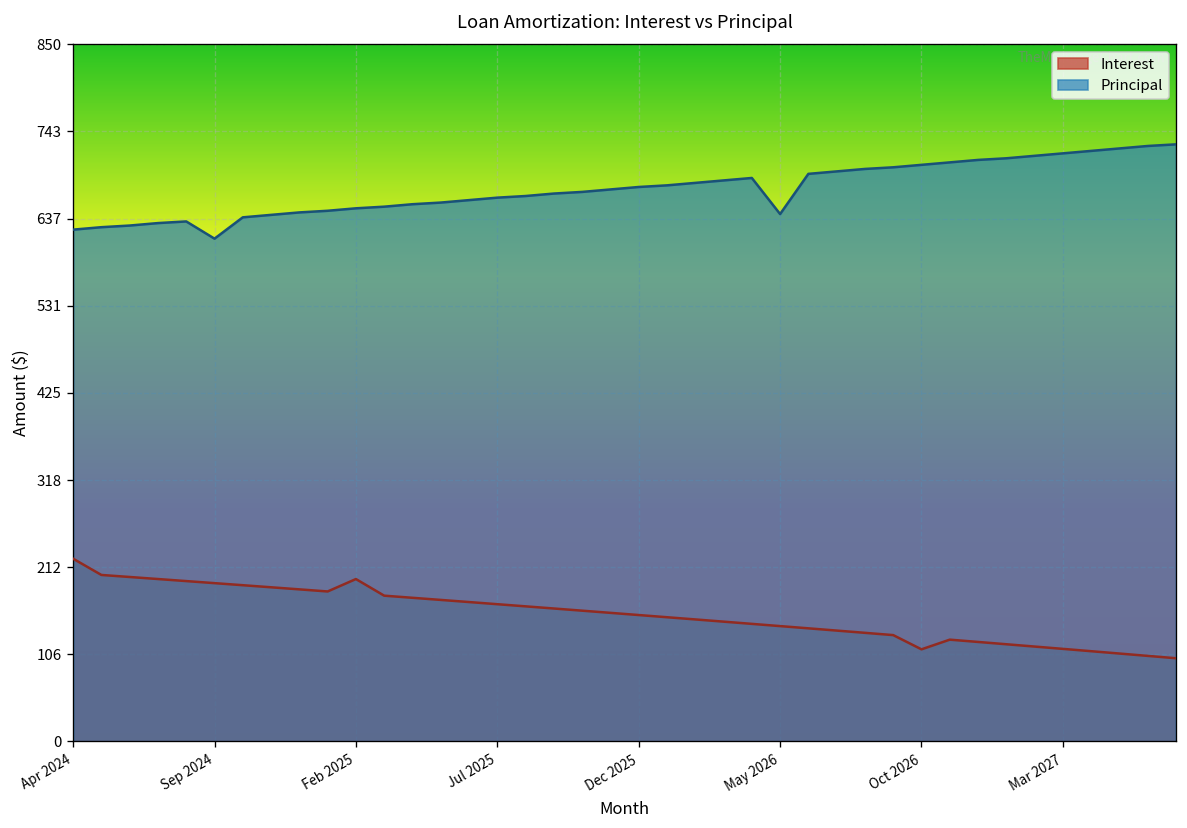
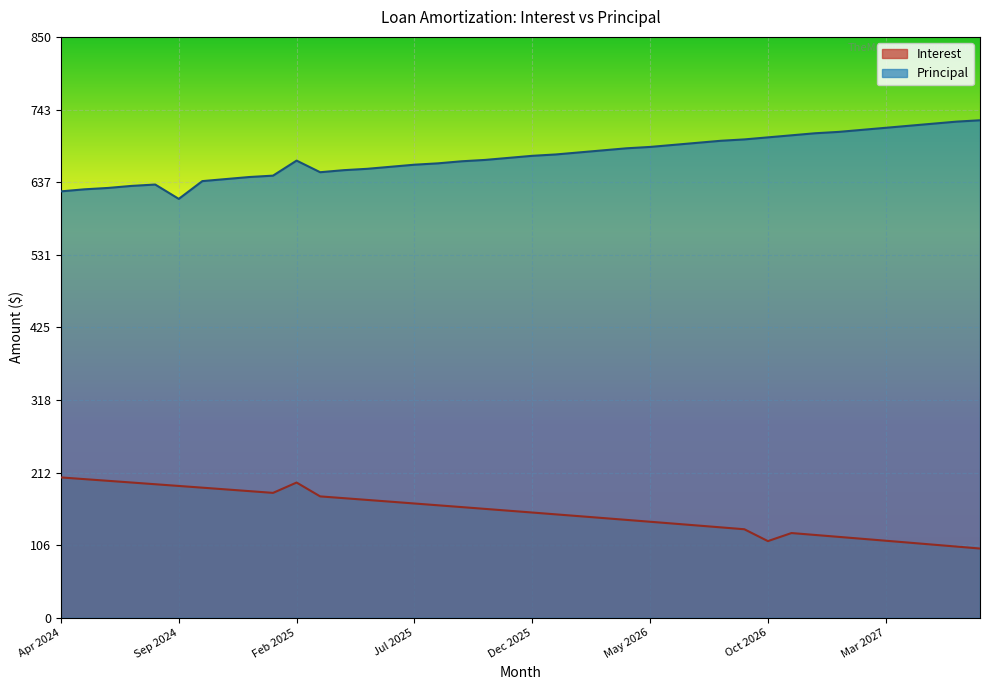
  {
    "Interest": {
-     "Apr 2024": 220,
+     "Apr 2024": 210,
      "Sep 2024": 190,
      "Feb 2025": 200,
      "Jul 2025": 170,
      "Dec 2025": 150,
      "May 2026": 140,
      "Oct 2026": 110,
      "Mar 2027": 110
    },
    "Principal": {
      "Apr 2024": 620,
      "Sep 2024": 610,
-     "Feb 2025": 650,
+     "Feb 2025": 670,
      "Jul 2025": 660,
      "Dec 2025": 680,
-     "May 2026": 640,
+     "May 2026": 690,
      "Oct 2026": 700,
      "Mar 2027": 720
    }
  }
